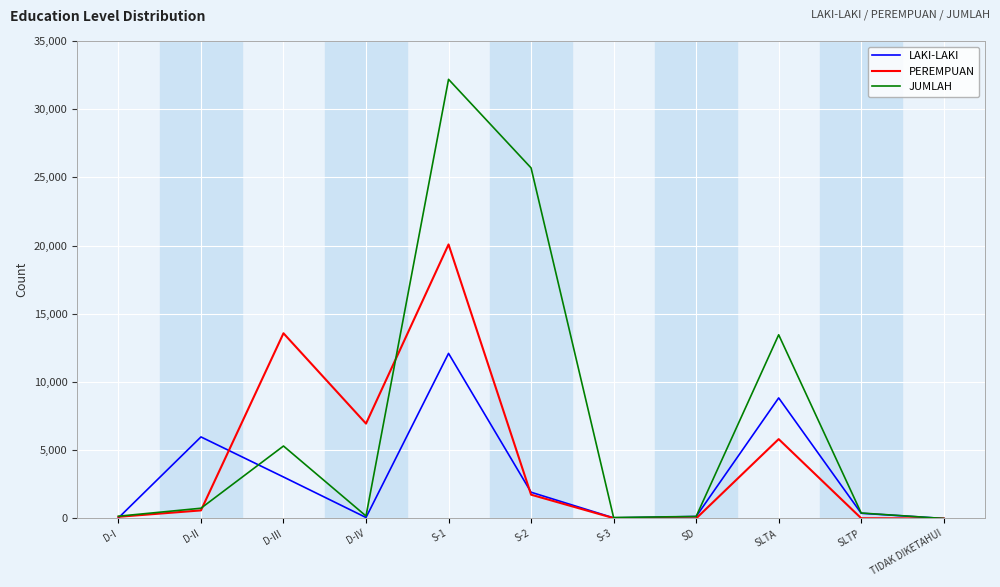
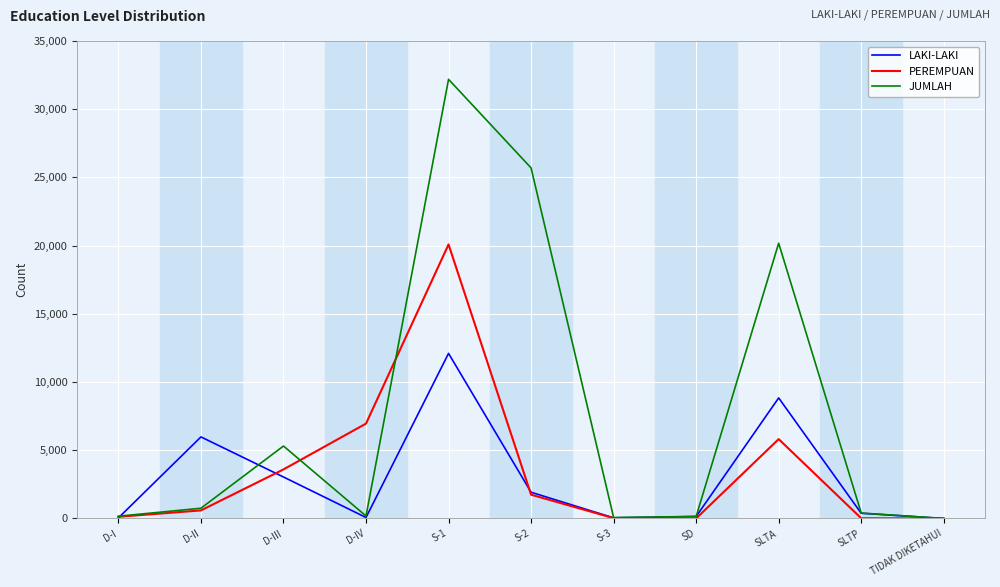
  {
    "LAKI-LAKI": {
      "D-II": "6,000",
      "D-III": "3,000",
      "S-1": "12,100",
      "SLTA": "8,800"
    },
    "PEREMPUAN": {
-     "D-III": "13,600",
+     "D-III": "3,600",
      "D-IV": "7,000",
      "S-1": "20,100",
      "SLTA": "5,800",
      "SLTP": "0"
    },
    "JUMLAH": {
      "D-III": "5,300",
      "S-1": "32,200",
      "S-2": "25,700",
-     "SLTA": "13,500"
+     "SLTA": "20,200"
    }
  }
